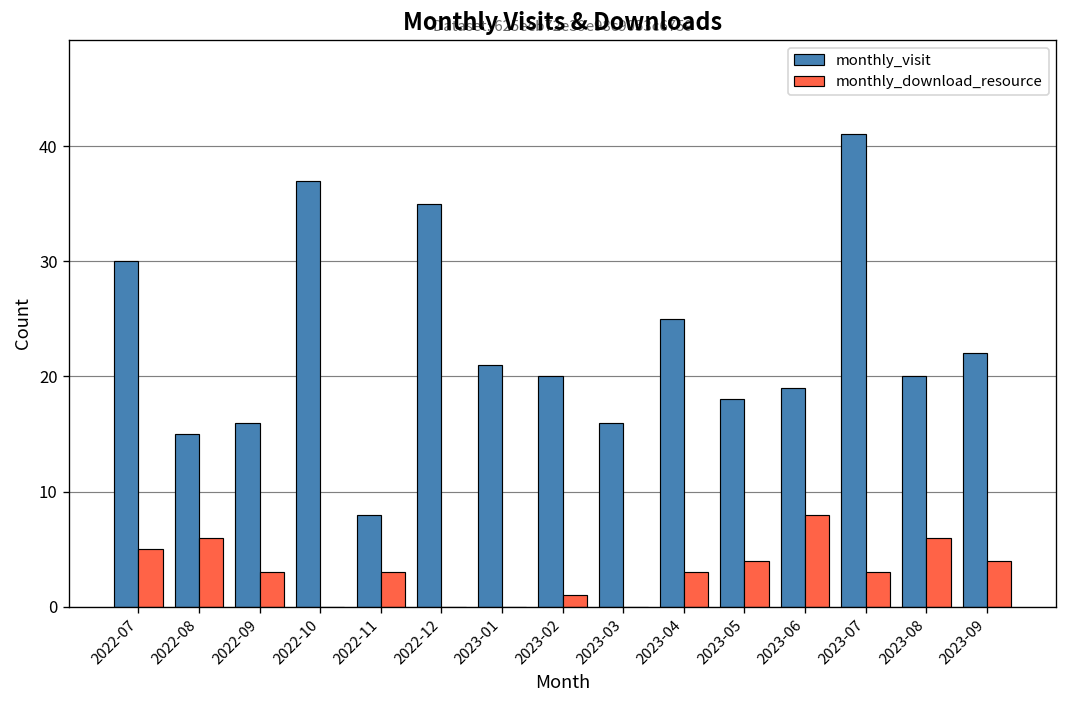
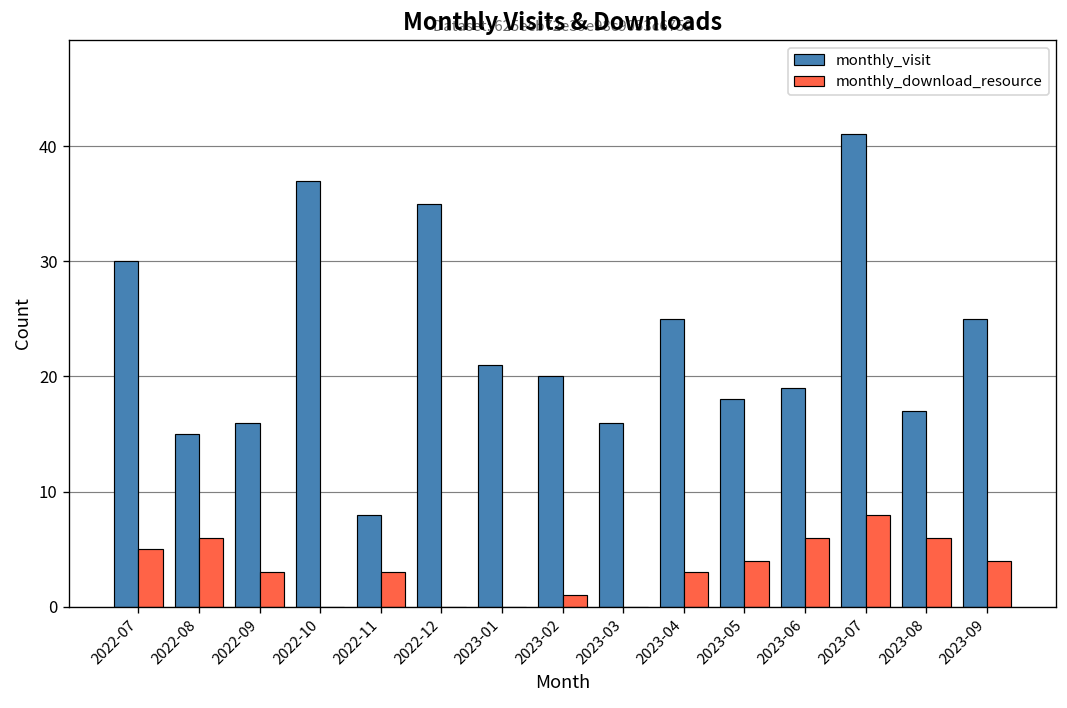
  {
    "monthly_visit": {
      "2022-07": 30,
      "2022-08": 15,
      "2022-09": 16,
      "2022-10": 37,
      "2022-11": 8,
      "2022-12": 35,
      "2023-01": 21,
      "2023-02": 20,
      "2023-03": 16,
      "2023-04": 25,
      "2023-05": 18,
      "2023-06": 19,
      "2023-07": 41,
-     "2023-08": 20,
-     "2023-09": 22
+     "2023-08": 17,
+     "2023-09": 25
    },
    "monthly_download_resource": {
      "2022-07": 5,
      "2022-08": 6,
      "2022-09": 3,
      "2022-10": 0,
      "2022-11": 3,
      "2022-12": 0,
      "2023-01": 0,
      "2023-02": 1,
      "2023-03": 0,
      "2023-04": 3,
      "2023-05": 4,
-     "2023-06": 8,
-     "2023-07": 3,
+     "2023-06": 6,
+     "2023-07": 8,
      "2023-08": 6,
      "2023-09": 4
    }
  }
